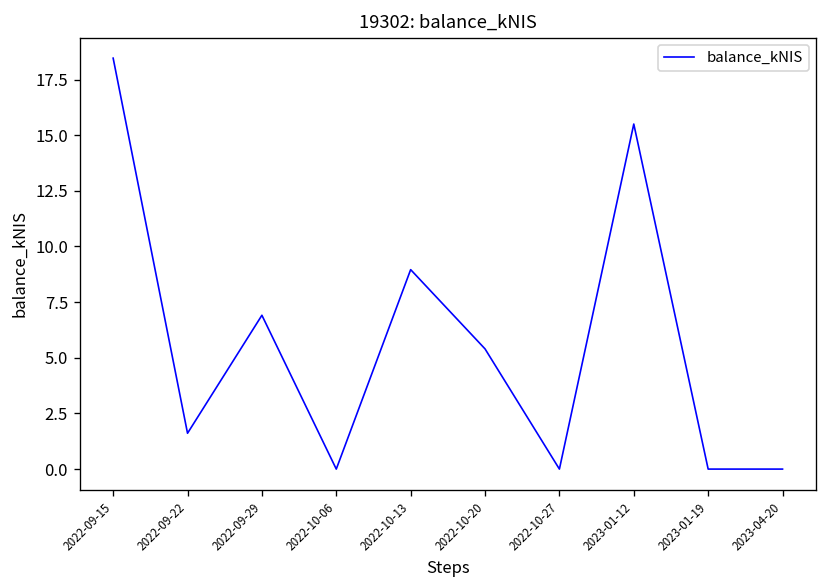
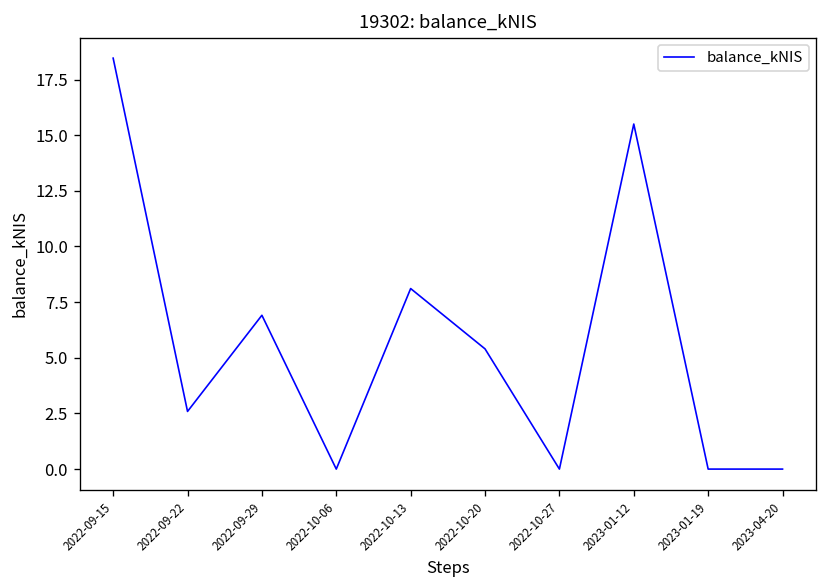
  {
    "2022-09-15": 18.5,
-   "2022-09-22": 1.6,
+   "2022-09-22": 2.6,
    "2022-09-29": 6.9,
    "2022-10-06": 0.0,
-   "2022-10-13": 9.0,
+   "2022-10-13": 8.1,
    "2022-10-20": 5.4,
    "2022-10-27": 0.0,
    "2023-01-12": 15.5,
    "2023-01-19": 0.0,
    "2023-04-20": 0.0
  }
